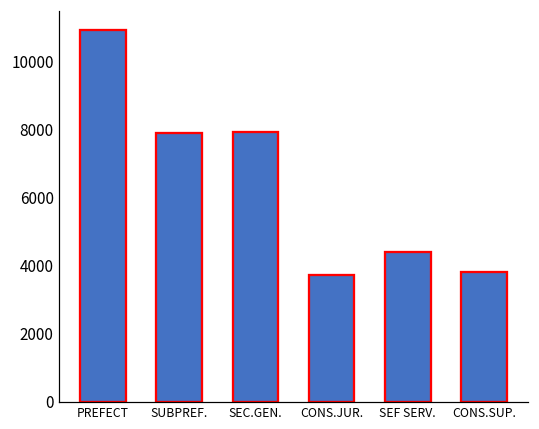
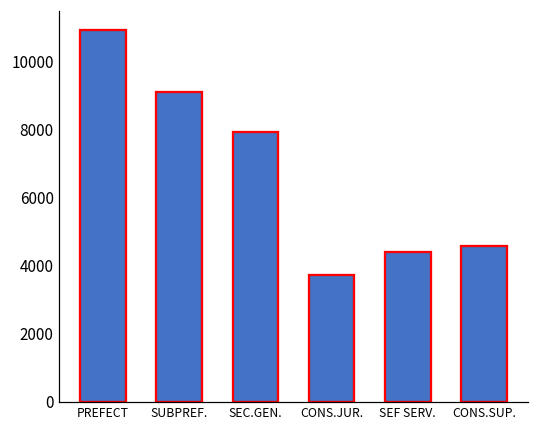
  {
    "PREFECT": 11000,
-   "SUBPREF.": 7900,
+   "SUBPREF.": 9100,
    "SEC.GEN.": 7900,
    "CONS.JUR.": 3700,
    "SEF SERV.": 4400,
-   "CONS.SUP.": 3800
+   "CONS.SUP.": 4600
  }
